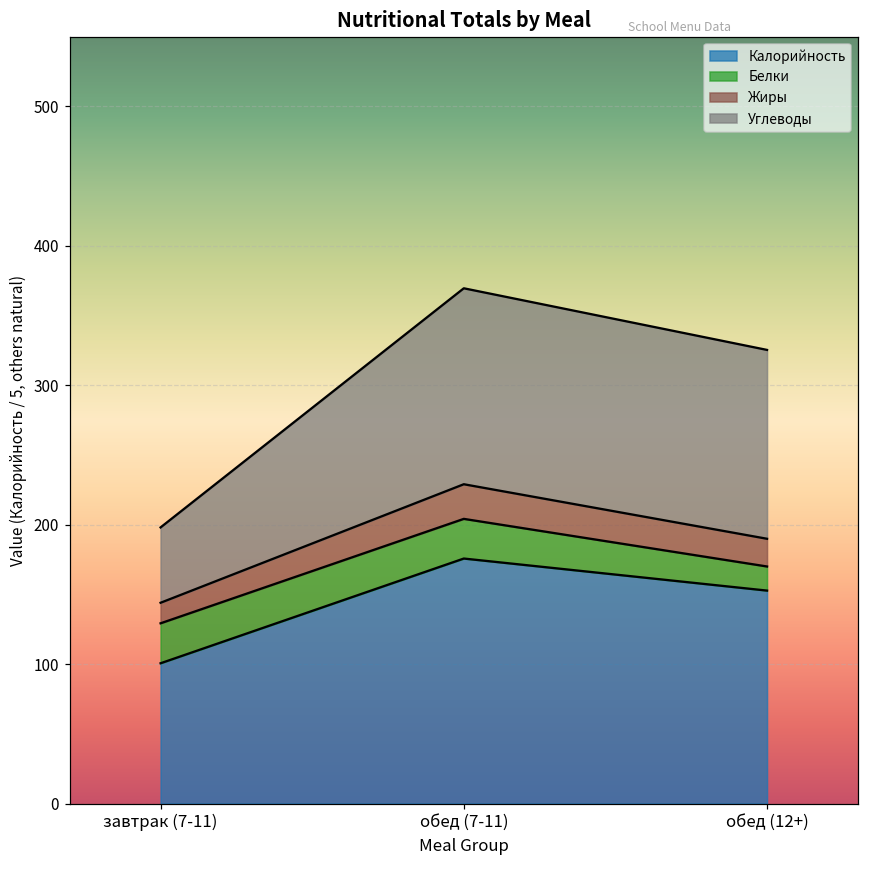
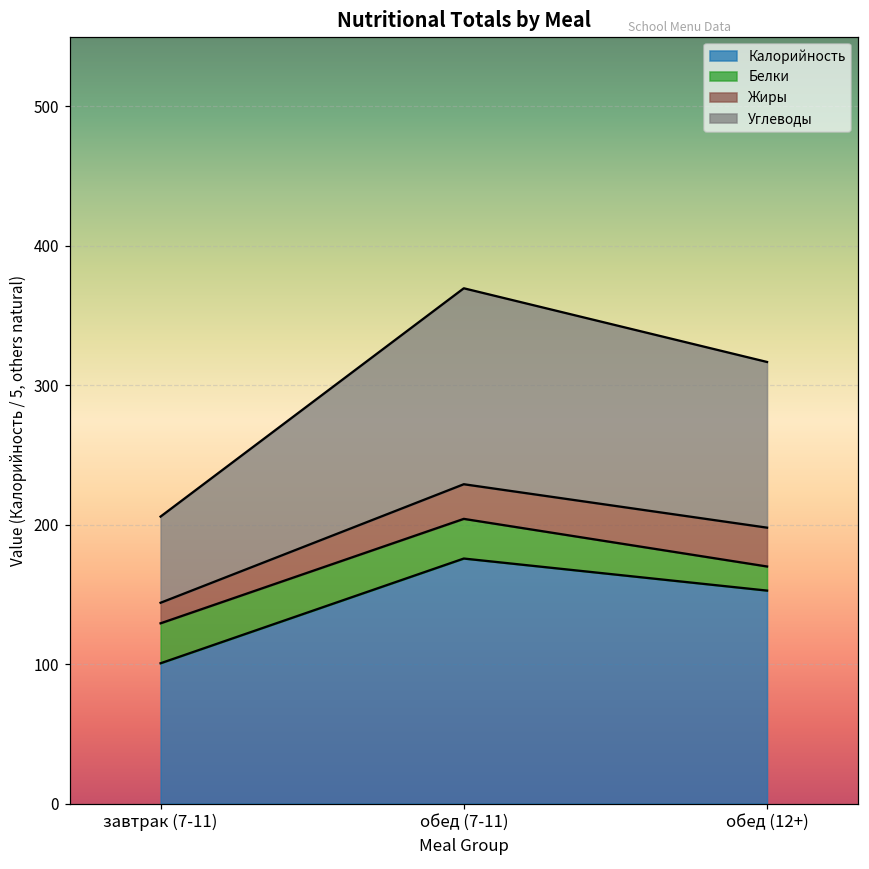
  {
    "Калорийность": {
      "завтрак (7-11)": 101,
      "обед (7-11)": 176,
      "обед (12+)": 153
    },
    "Белки": {
      "завтрак (7-11)": 29,
      "обед (7-11)": 28,
      "обед (12+)": 17
    },
    "Жиры": {
      "завтрак (7-11)": 15,
      "обед (7-11)": 25,
-     "обед (12+)": 20
+     "обед (12+)": 28
    },
    "Углеводы": {
-     "завтрак (7-11)": 54,
+     "завтрак (7-11)": 62,
      "обед (7-11)": 141,
-     "обед (12+)": 135
+     "обед (12+)": 119
    }
  }
